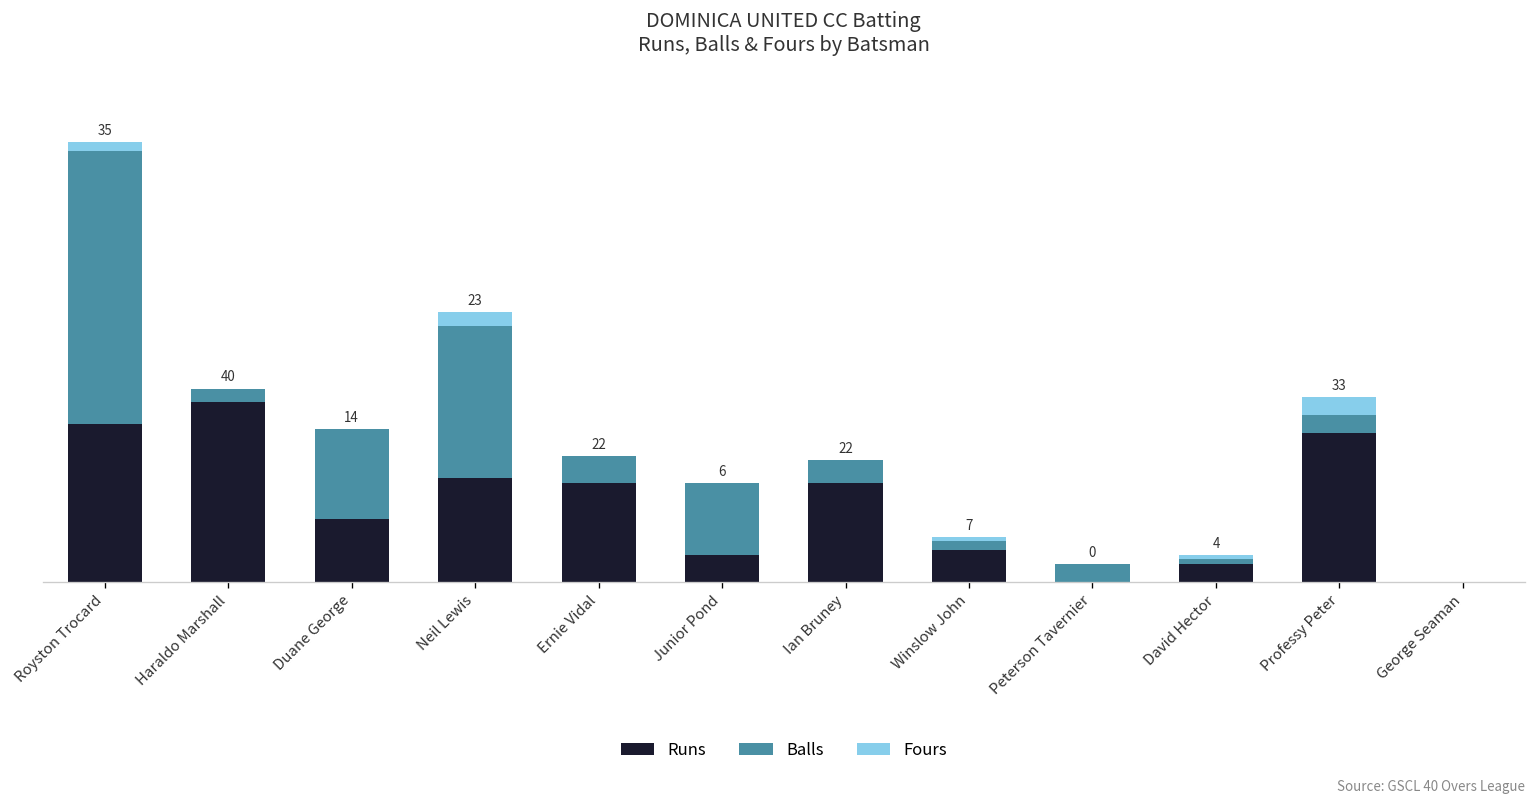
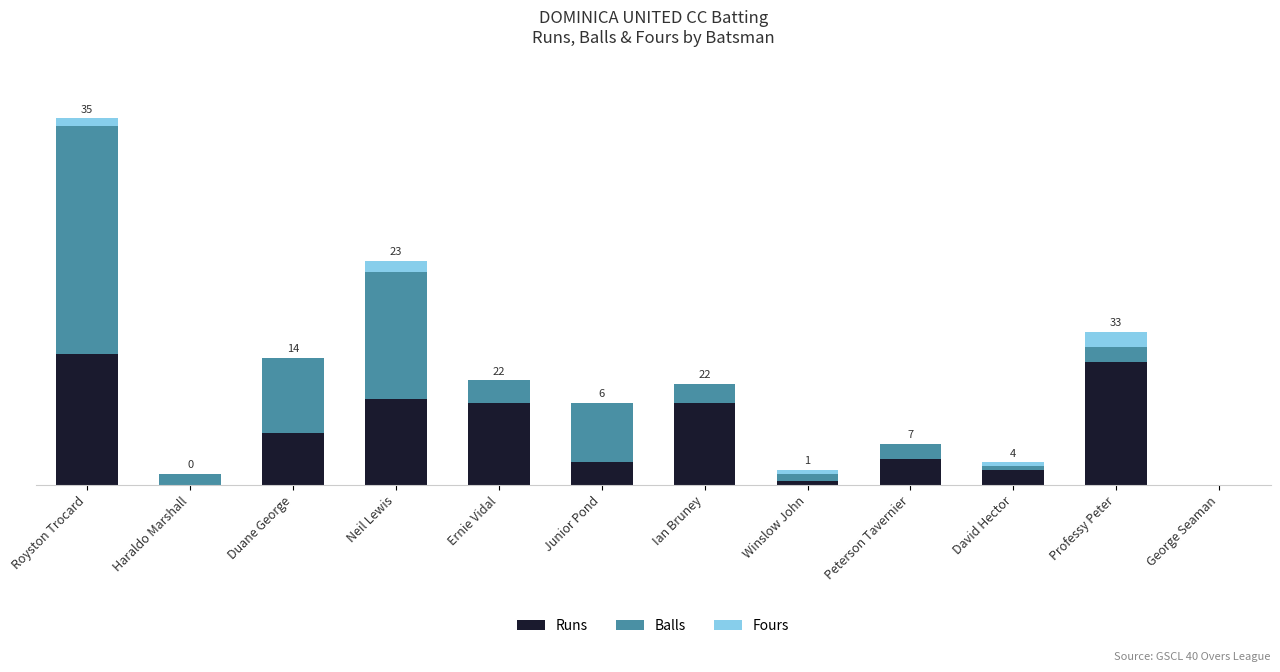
  {
    "Runs": {
-     "Haraldo Marshall": 40,
+     "Haraldo Marshall": 0,
      "Ian Bruney": 22,
-     "Winslow John": 7,
-     "Peterson Tavernier": 0,
+     "Winslow John": 1,
+     "Peterson Tavernier": 7,
      "David Hector": 4
    },
    "Fours": {
      "Peterson Tavernier": 0
    }
  }
